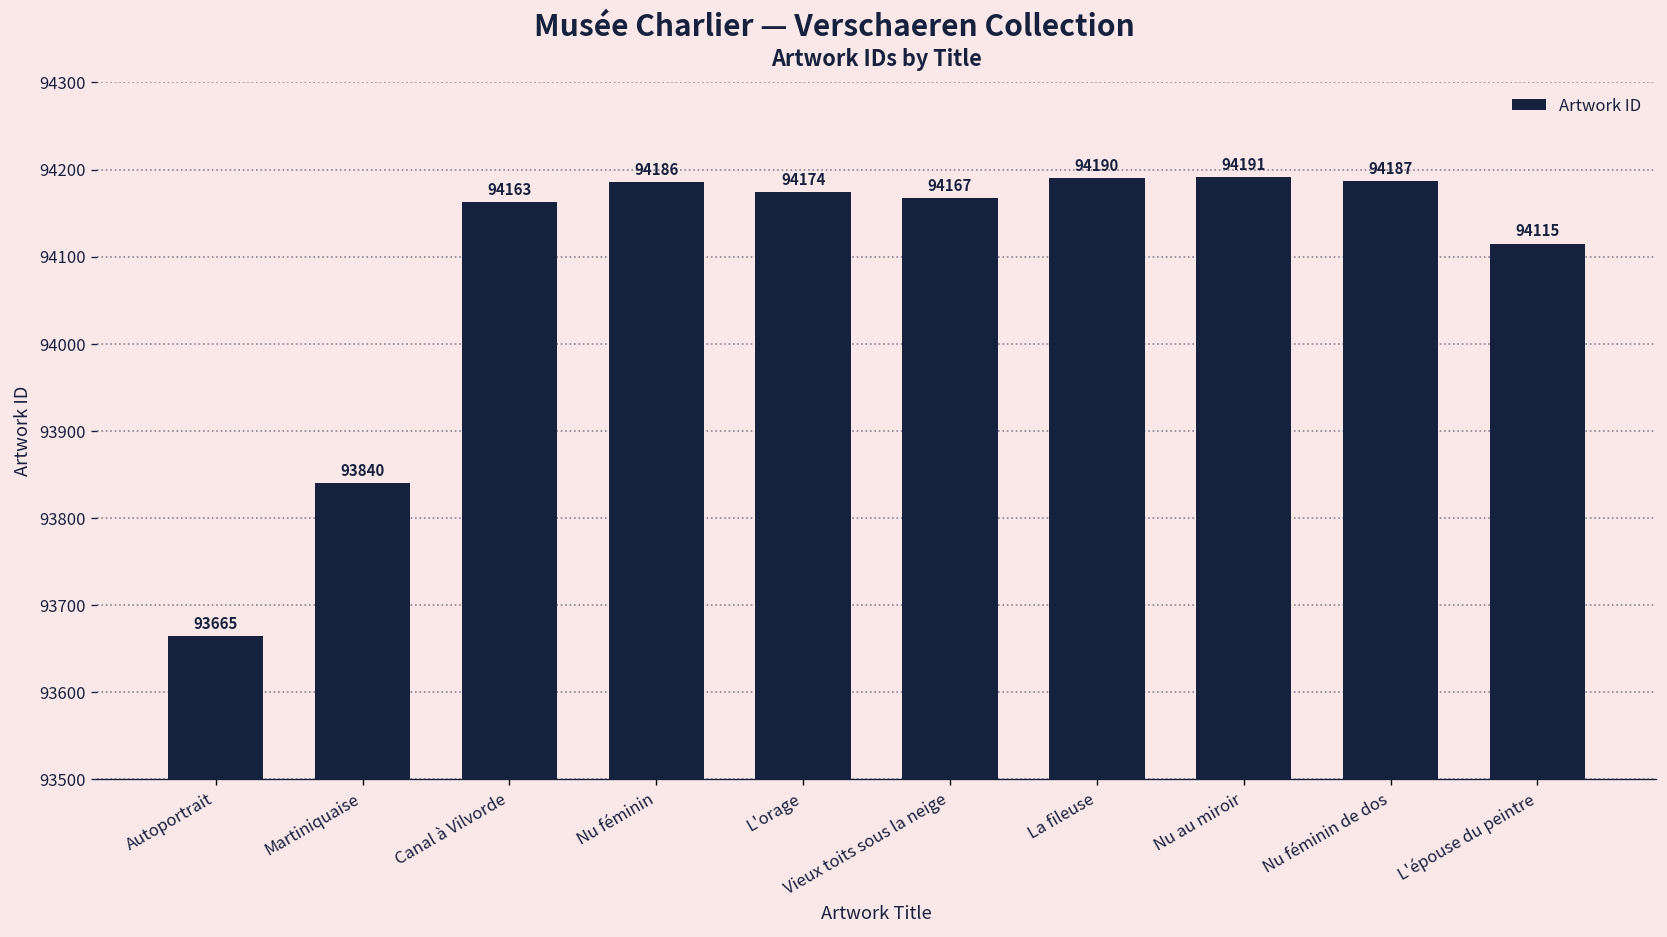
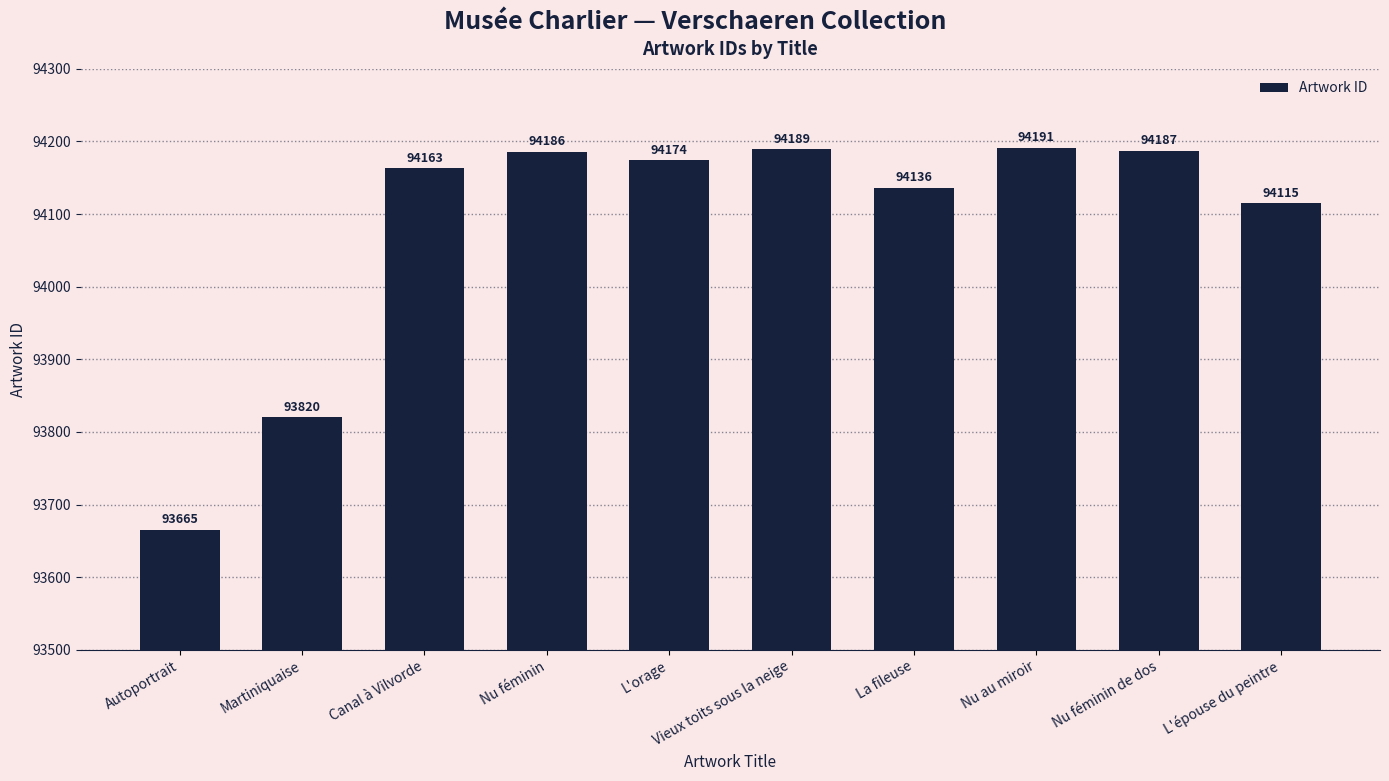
  {
    "Autoportrait": 93665,
-   "Martiniquaise": 93840,
+   "Martiniquaise": 93820,
    "Canal à Vilvorde": 94163,
    "Nu féminin": 94186,
    "L'orage": 94174,
-   "Vieux toits sous la neige": 94167,
-   "La fileuse": 94190,
+   "Vieux toits sous la neige": 94189,
+   "La fileuse": 94136,
    "Nu au miroir": 94191,
    "Nu féminin de dos": 94187,
    "L'épouse du peintre": 94115
  }
